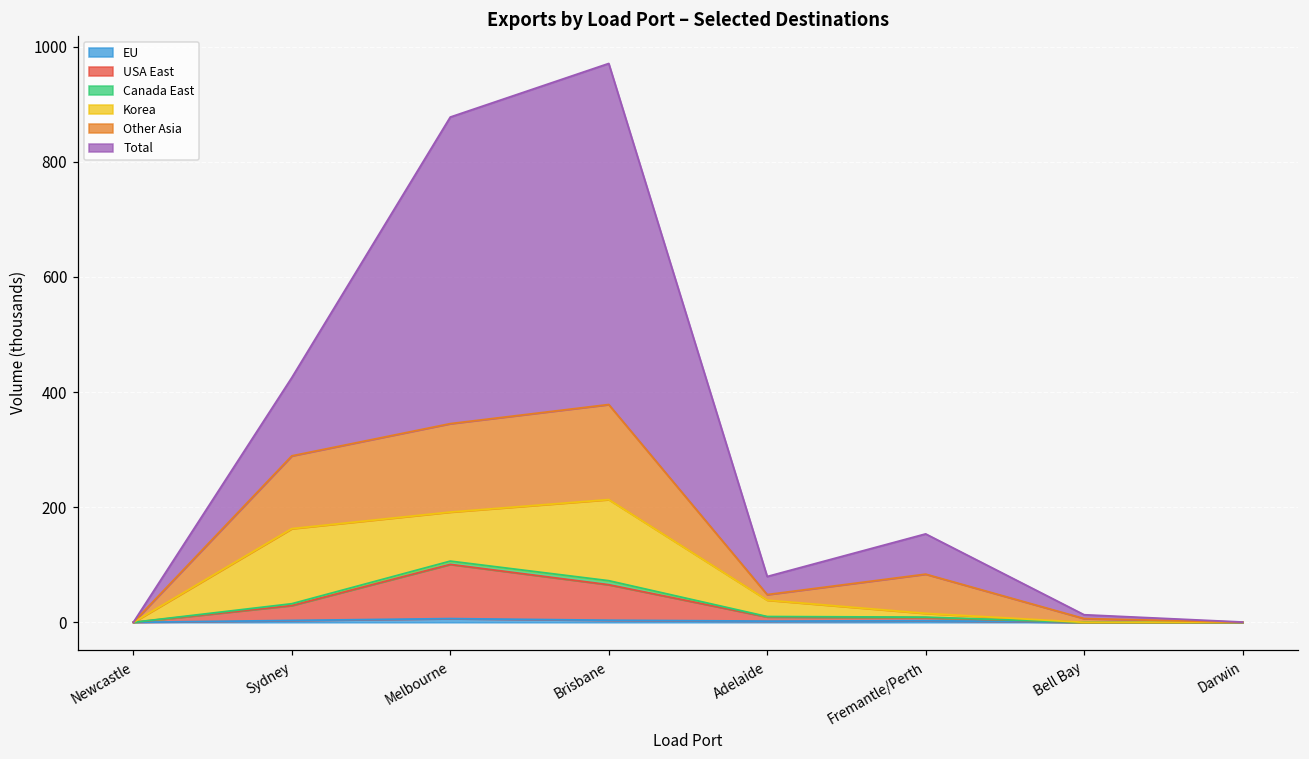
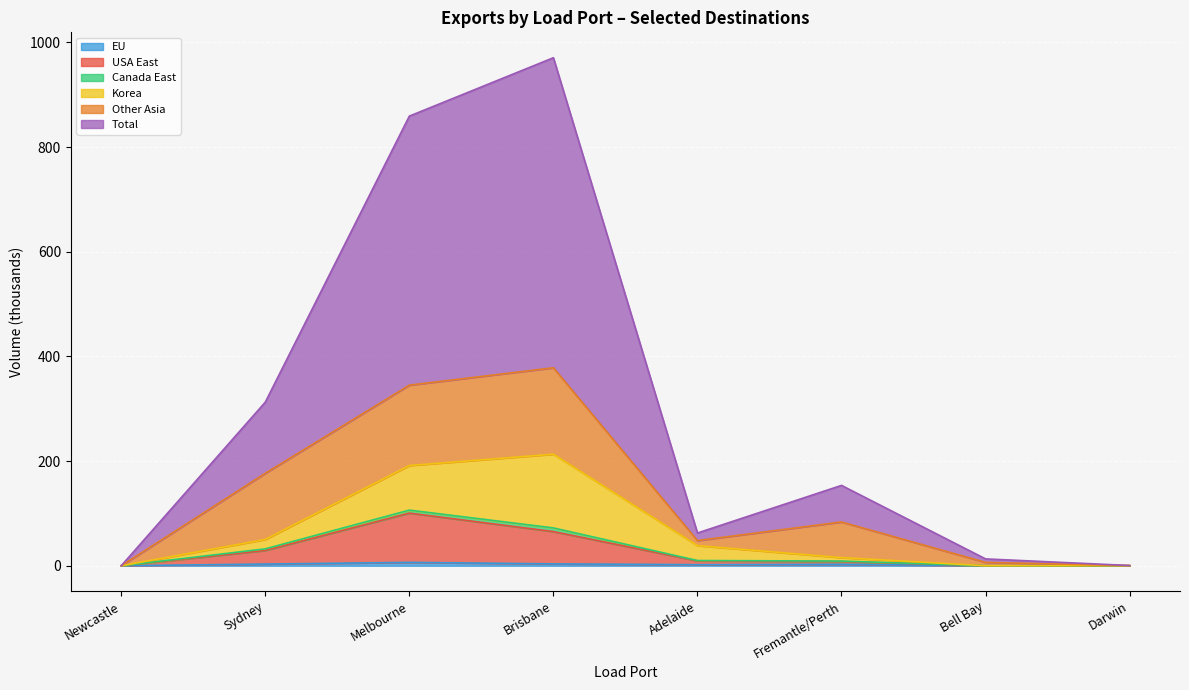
  {
    "EU": {
      "Sydney": 0,
      "Melbourne": 10,
      "Brisbane": 0,
      "Adelaide": 0,
      "Fremantle/Perth": 0
    },
    "Canada East": {
      "Melbourne": 10,
      "Brisbane": 10
    },
    "Korea": {
-     "Sydney": 130,
+     "Sydney": 20,
      "Melbourne": 90,
      "Brisbane": 140,
      "Adelaide": 30,
      "Fremantle/Perth": 10
    },
    "Total": {
      "Sydney": 140,
-     "Melbourne": 530,
+     "Melbourne": 510,
      "Brisbane": 590,
-     "Adelaide": 30,
+     "Adelaide": 10,
      "Fremantle/Perth": 70,
      "Bell Bay": 10
    }
  }
